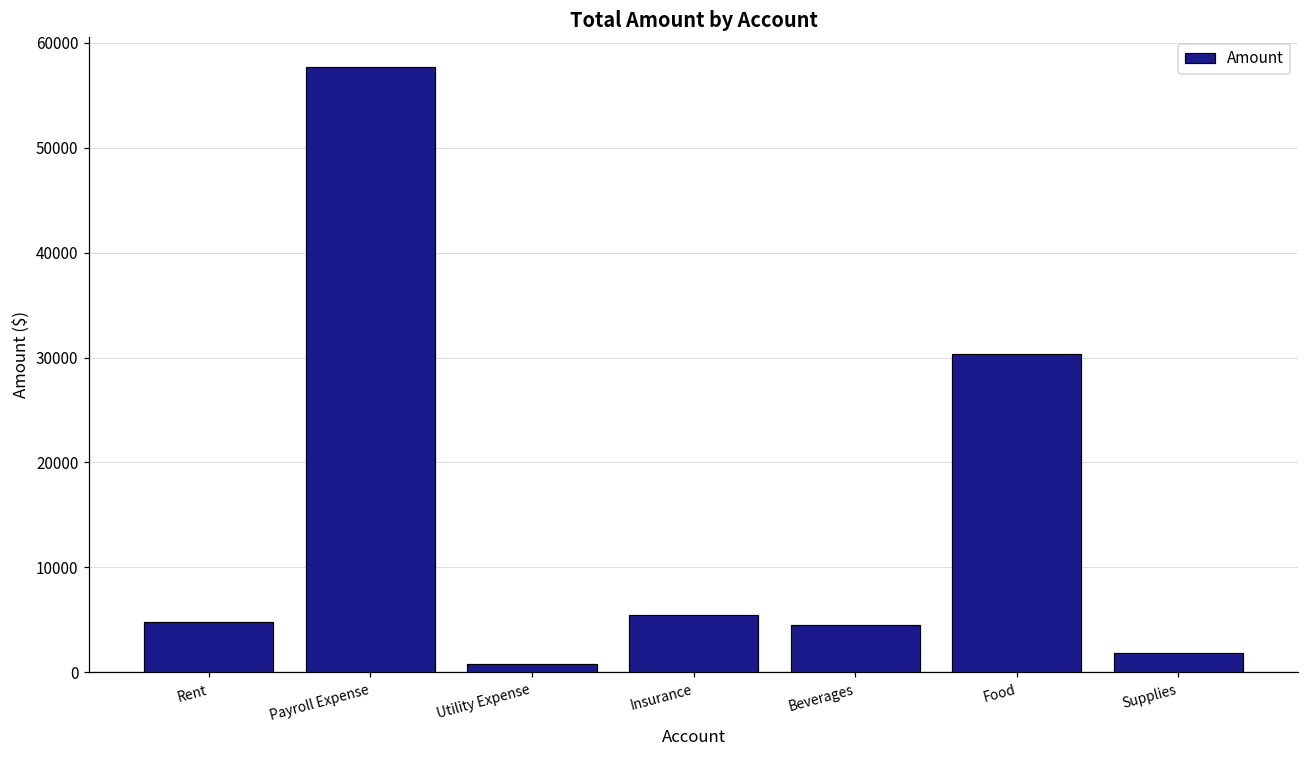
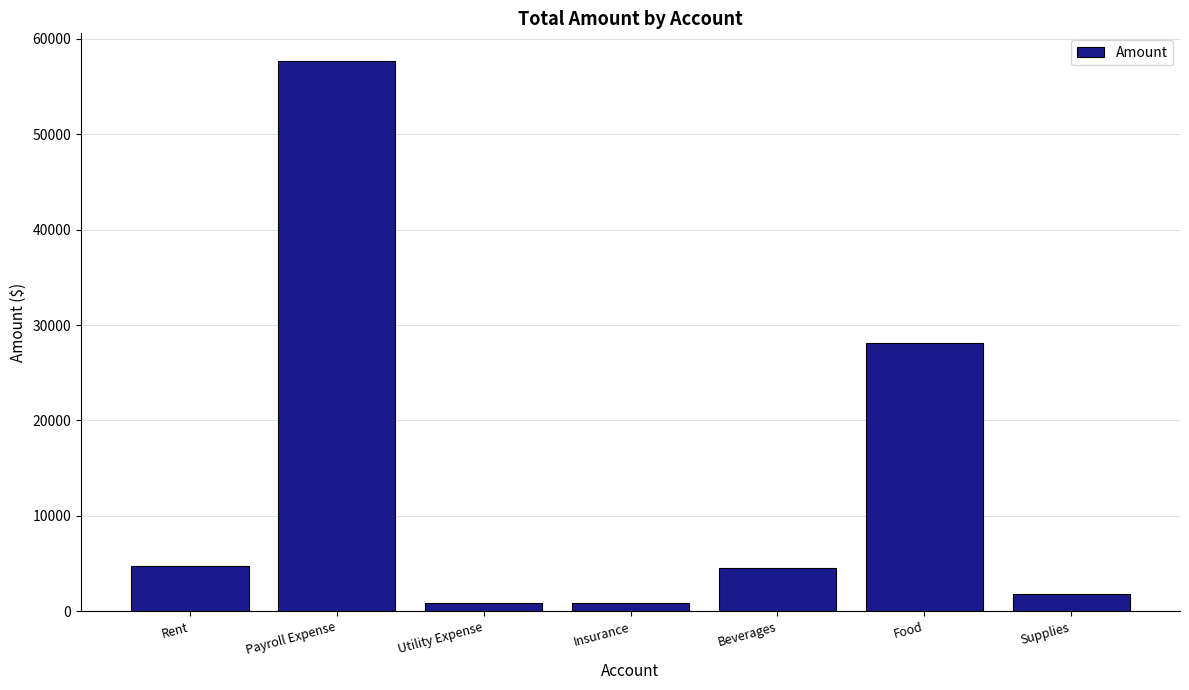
  {
    "Rent": 5000,
    "Payroll Expense": 58000,
    "Utility Expense": 1000,
-   "Insurance": 5000,
+   "Insurance": 1000,
    "Beverages": 5000,
-   "Food": 30000,
+   "Food": 28000,
    "Supplies": 2000
  }
